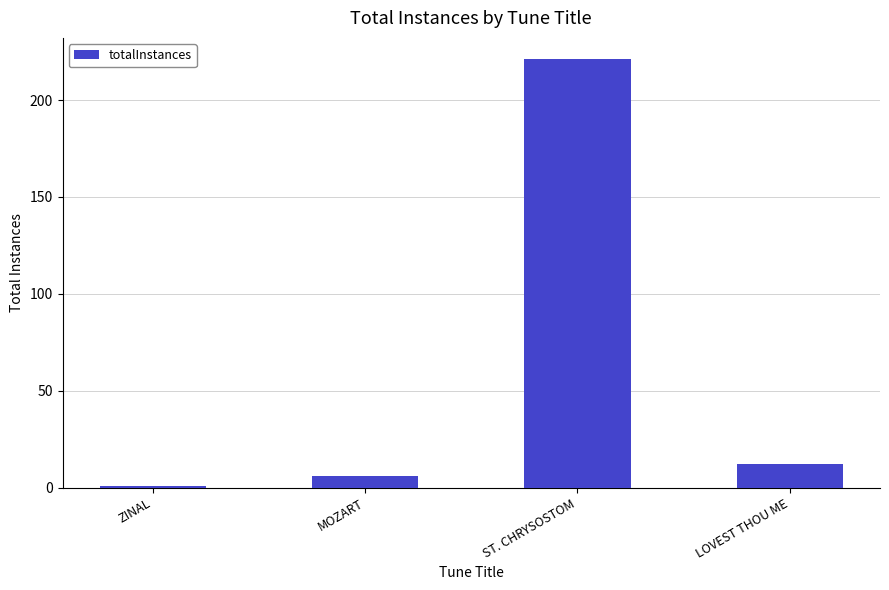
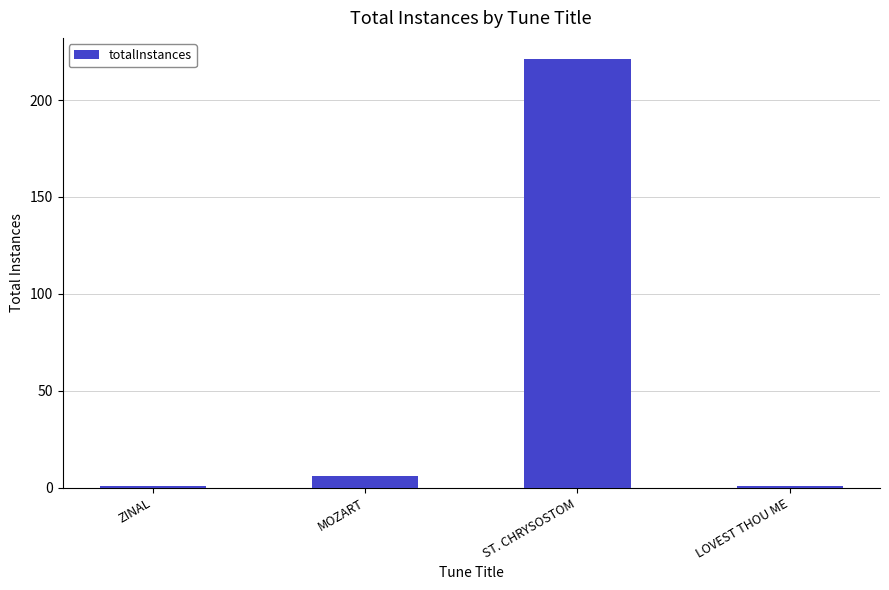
  {
    "MOZART": 6,
    "ST. CHRYSOSTOM": 221,
-   "LOVEST THOU ME": 12
+   "LOVEST THOU ME": 1
  }
